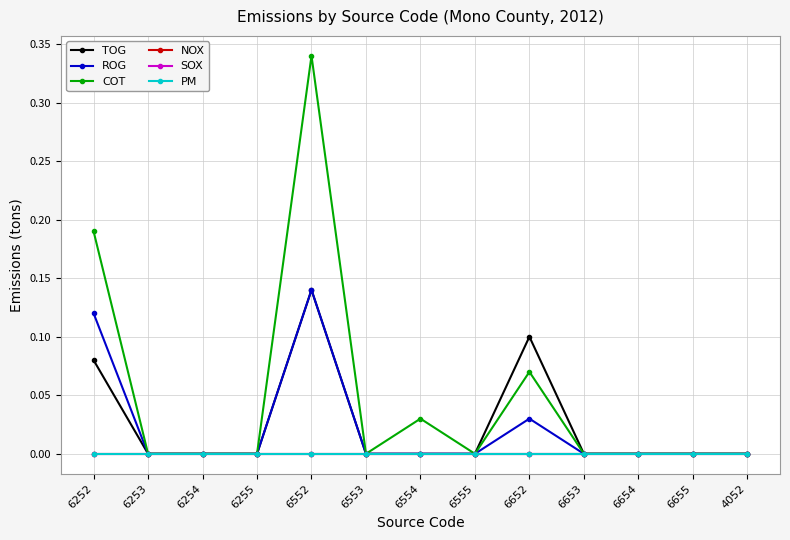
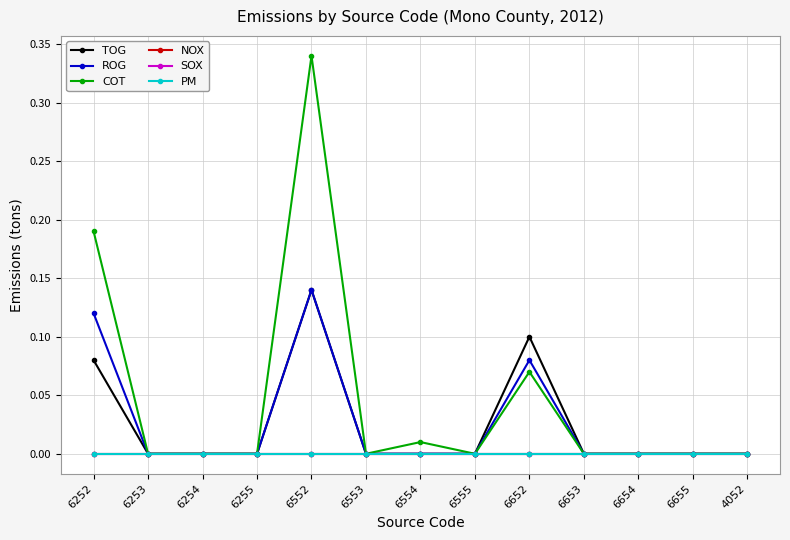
  {
    "TOG": {
      "6252": 0.08,
      "6652": 0.10
    },
    "ROG": {
      "6252": 0.12,
-     "6652": 0.03
+     "6652": 0.08
    },
    "COT": {
      "6252": 0.19,
      "6552": 0.34,
-     "6554": 0.03,
+     "6554": 0.01,
      "6652": 0.07
    },
    "PM": {
      "6252": 0.00,
      "6552": 0.00,
      "6652": 0.00
    }
  }
